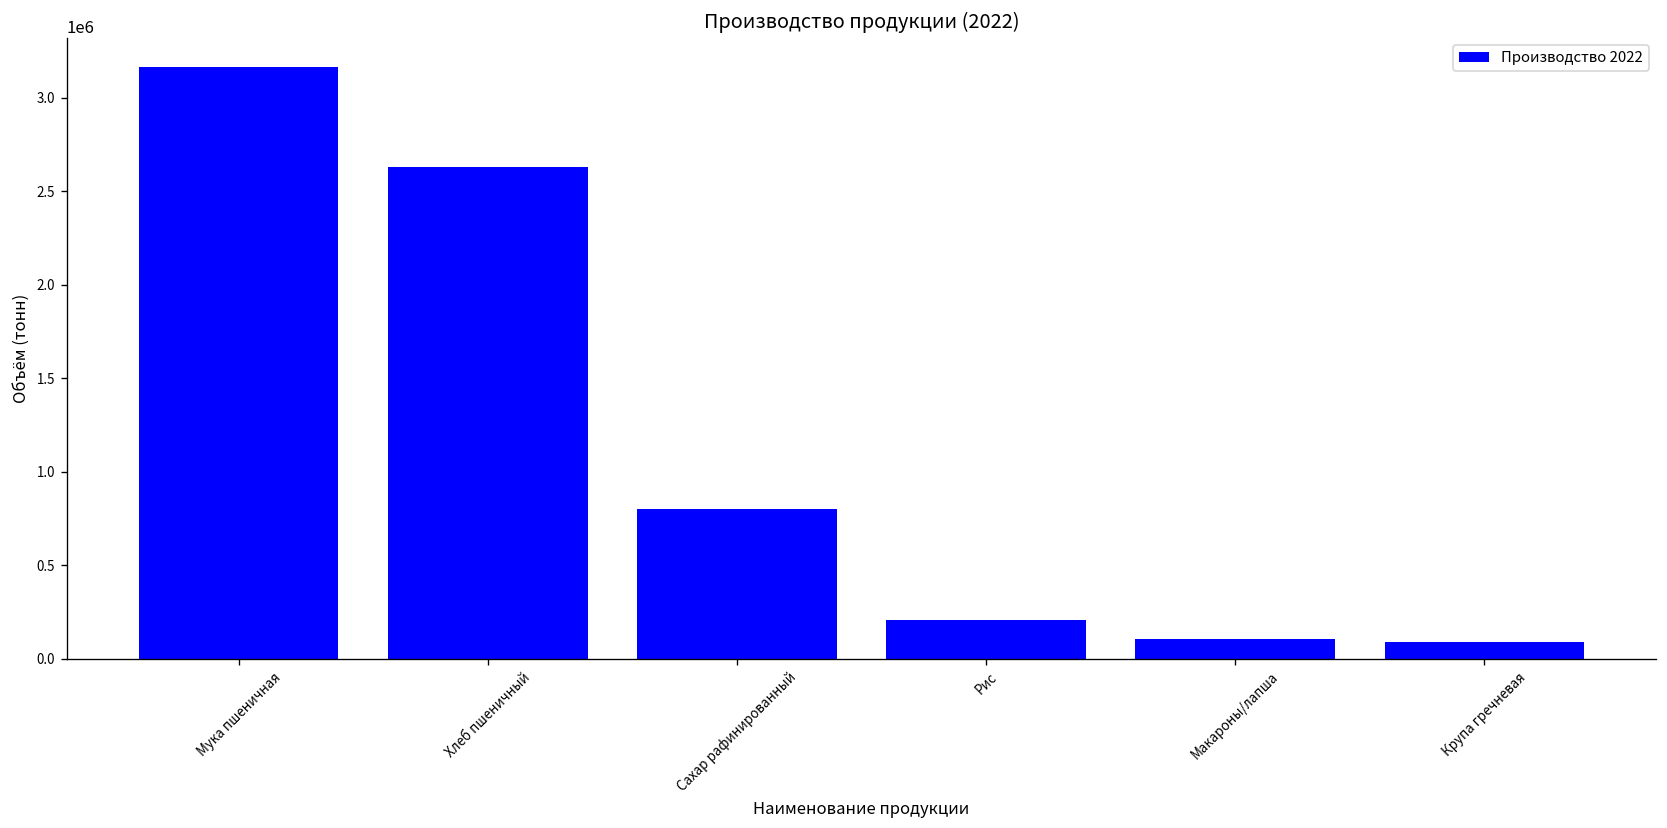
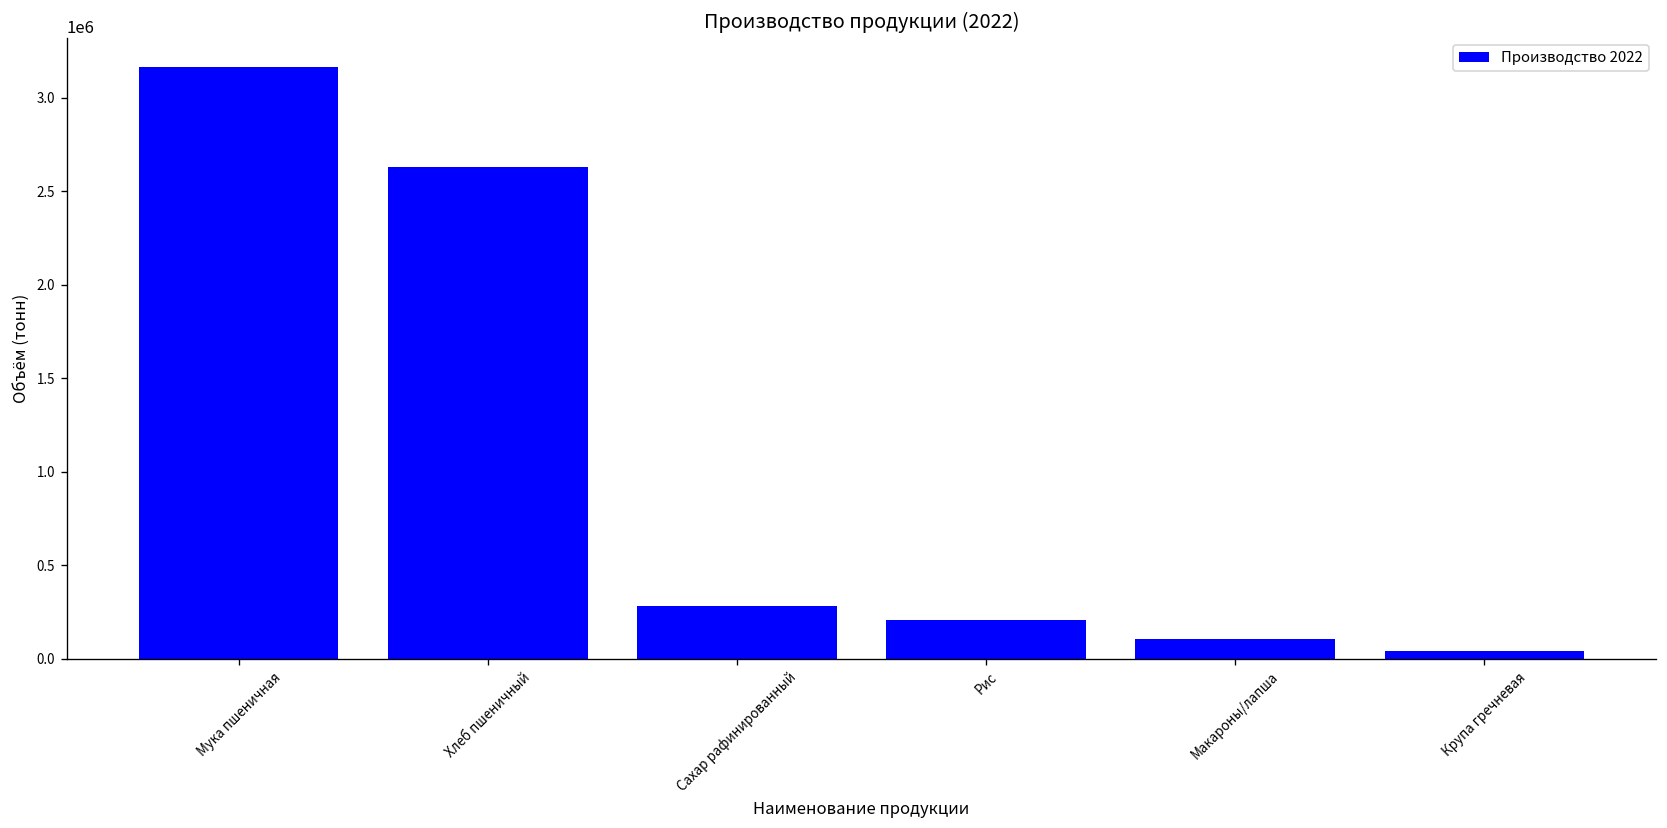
  {
    "Мука пшеничная": 3160000,
    "Хлеб пшеничный": 2630000,
-   "Сахар рафинированный": 800000,
+   "Сахар рафинированный": 280000,
    "Рис": 210000,
    "Макароны/лапша": 100000,
-   "Крупа гречневая": 90000
+   "Крупа гречневая": 40000
  }
